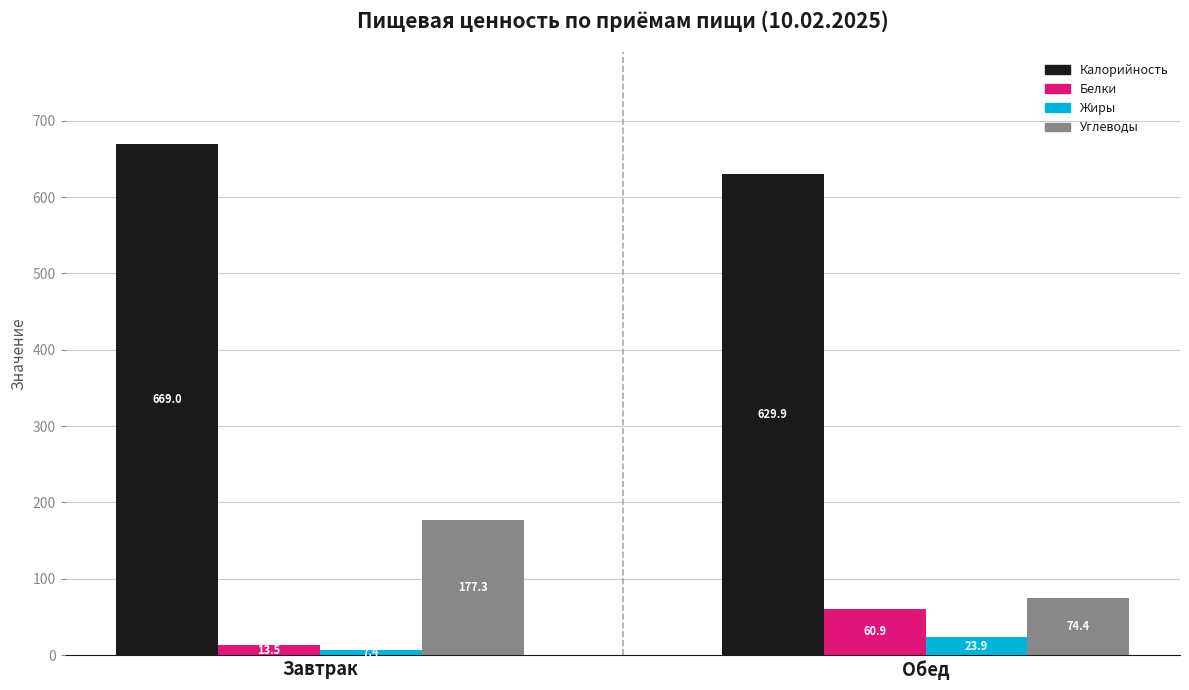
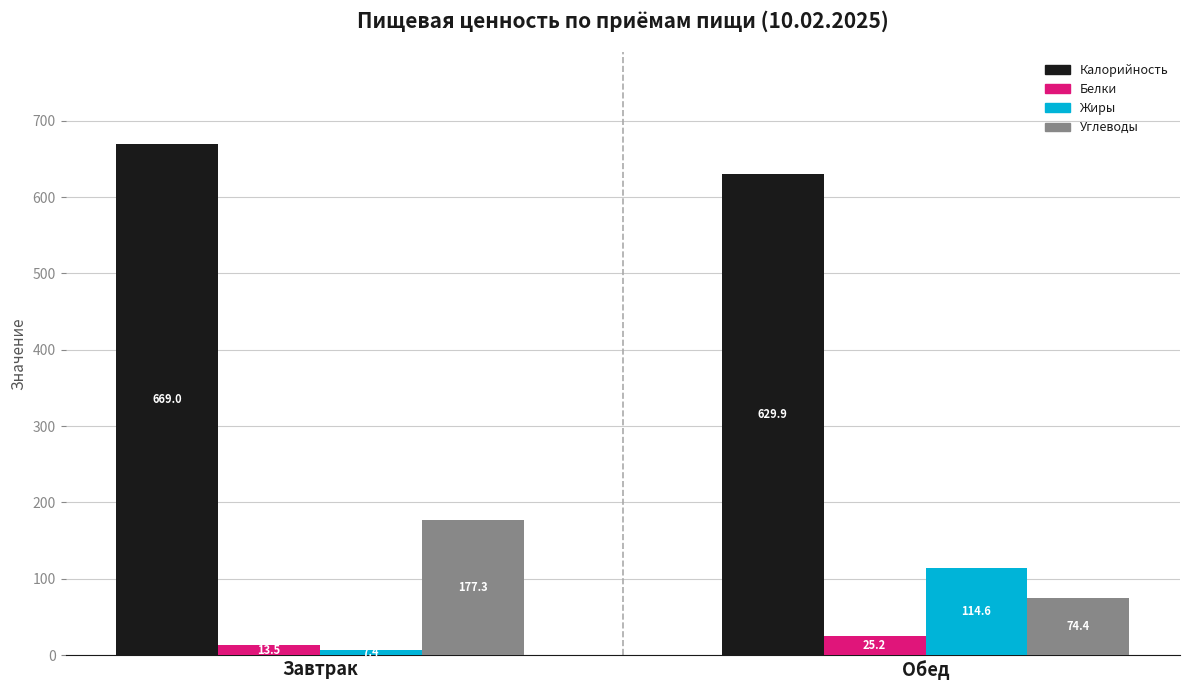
  {
    "Калорийность": {
      "Завтрак": 669.0,
      "Обед": 629.9
    },
    "Белки": {
      "Завтрак": 13.5,
-     "Обед": 60.9
+     "Обед": 25.2
    },
    "Жиры": {
-     "Обед": 23.9
+     "Обед": 114.6
    },
    "Углеводы": {
      "Завтрак": 177.3,
      "Обед": 74.4
    }
  }
